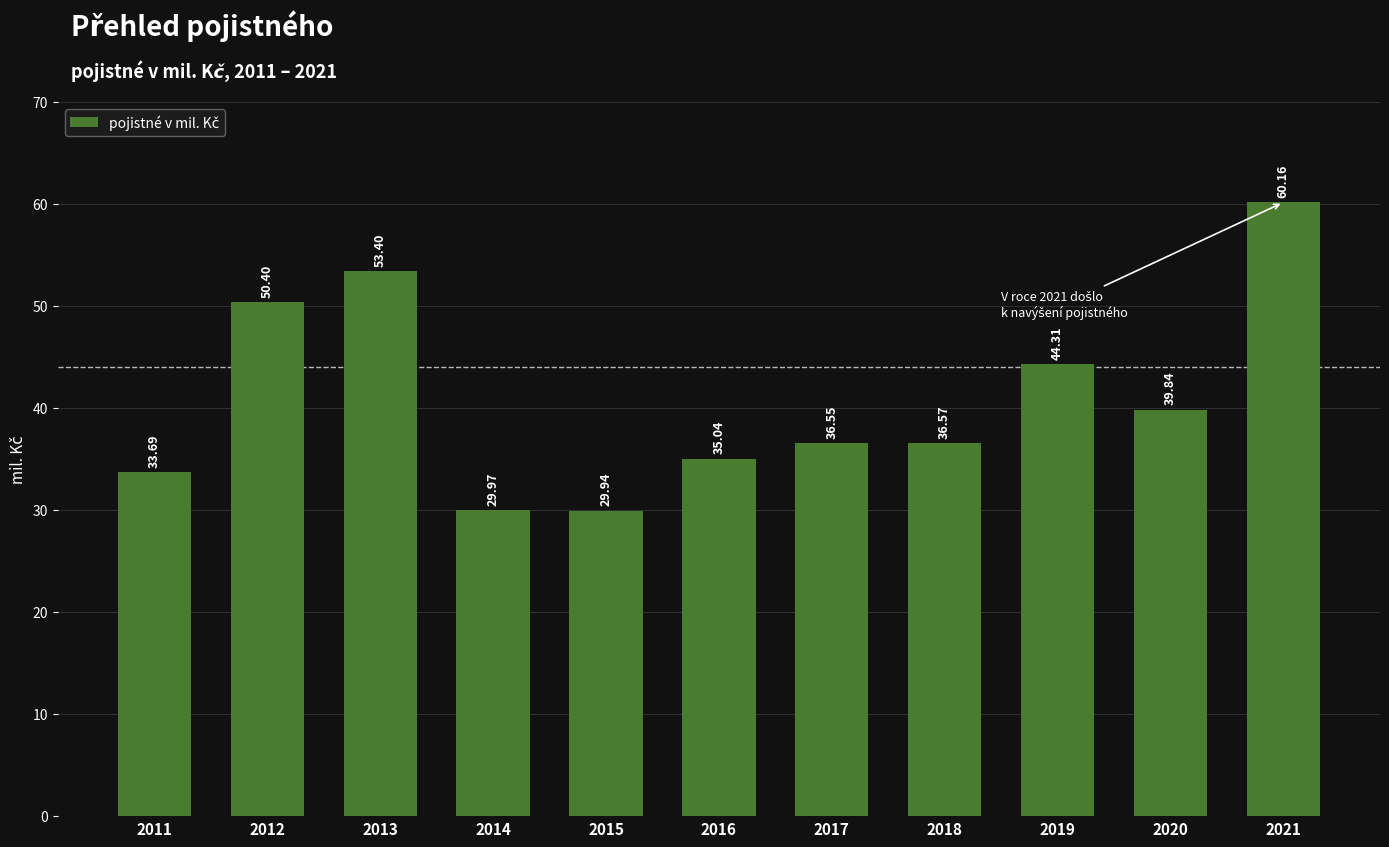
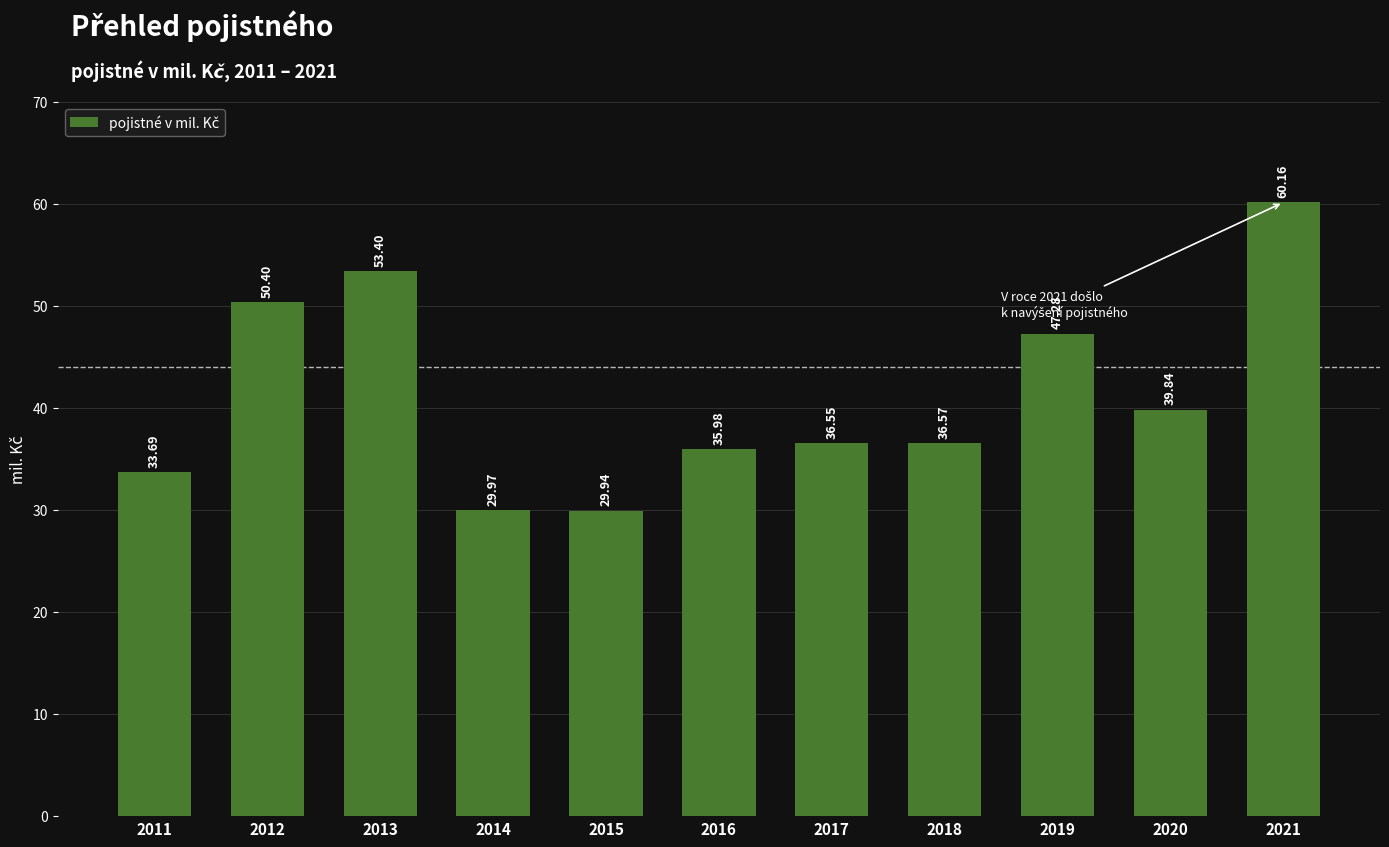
  {
    "2011": 33.69,
    "2012": 50.40,
    "2013": 53.40,
    "2014": 29.97,
    "2015": 29.94,
-   "2016": 35.04,
+   "2016": 35.98,
    "2017": 36.55,
    "2018": 36.57,
-   "2019": 44.31,
+   "2019": 47.28,
    "2020": 39.84,
    "2021": 60.16
  }
